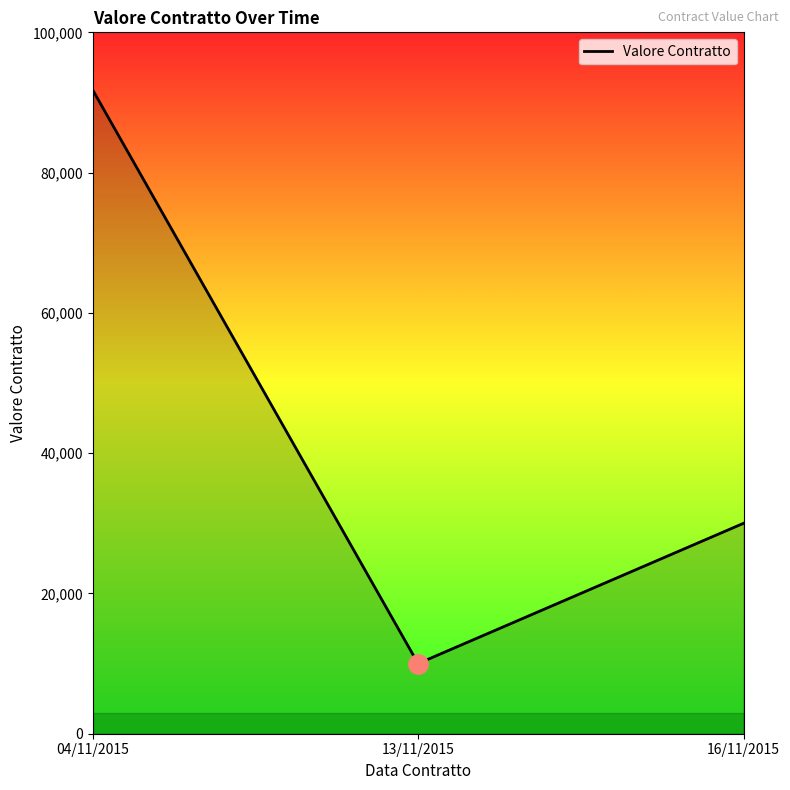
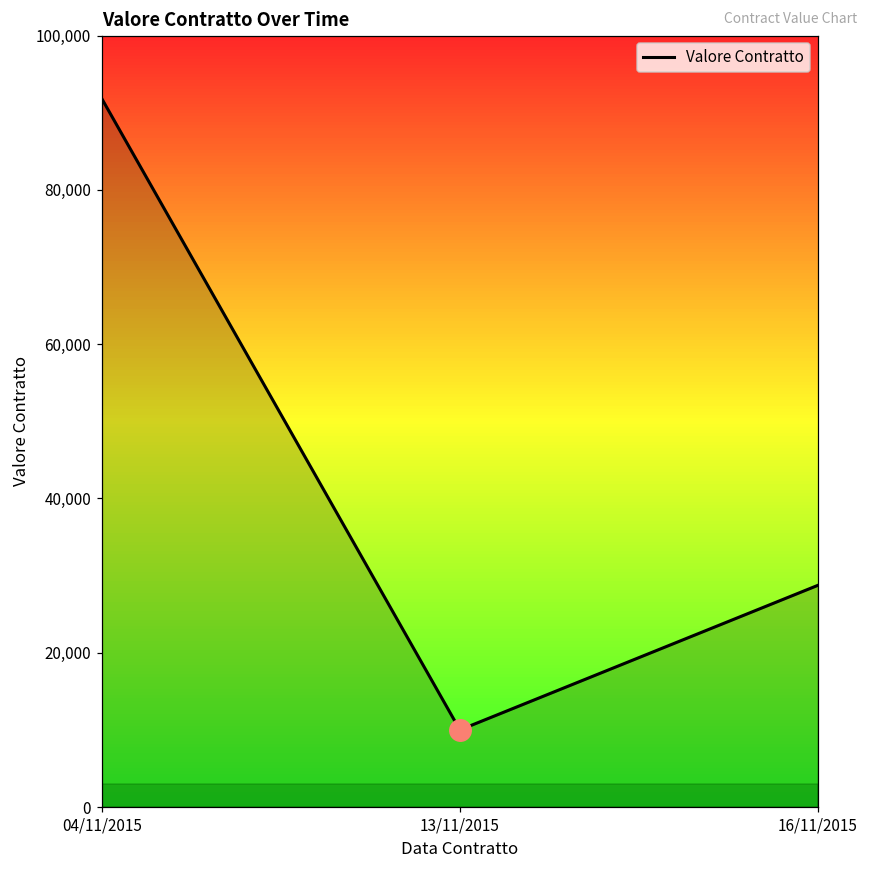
  {
    "Valore Contratto": {
      "04/11/2015": "92,000",
-     "16/11/2015": "30,000"
+     "16/11/2015": "29,000"
    }
  }
